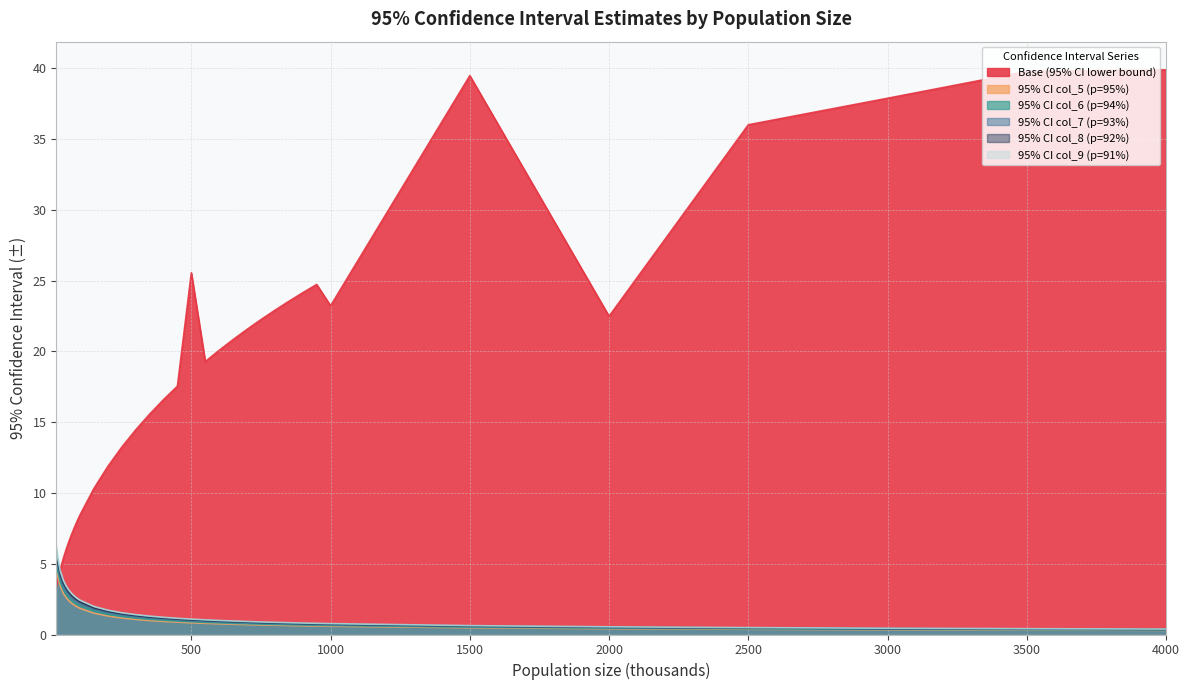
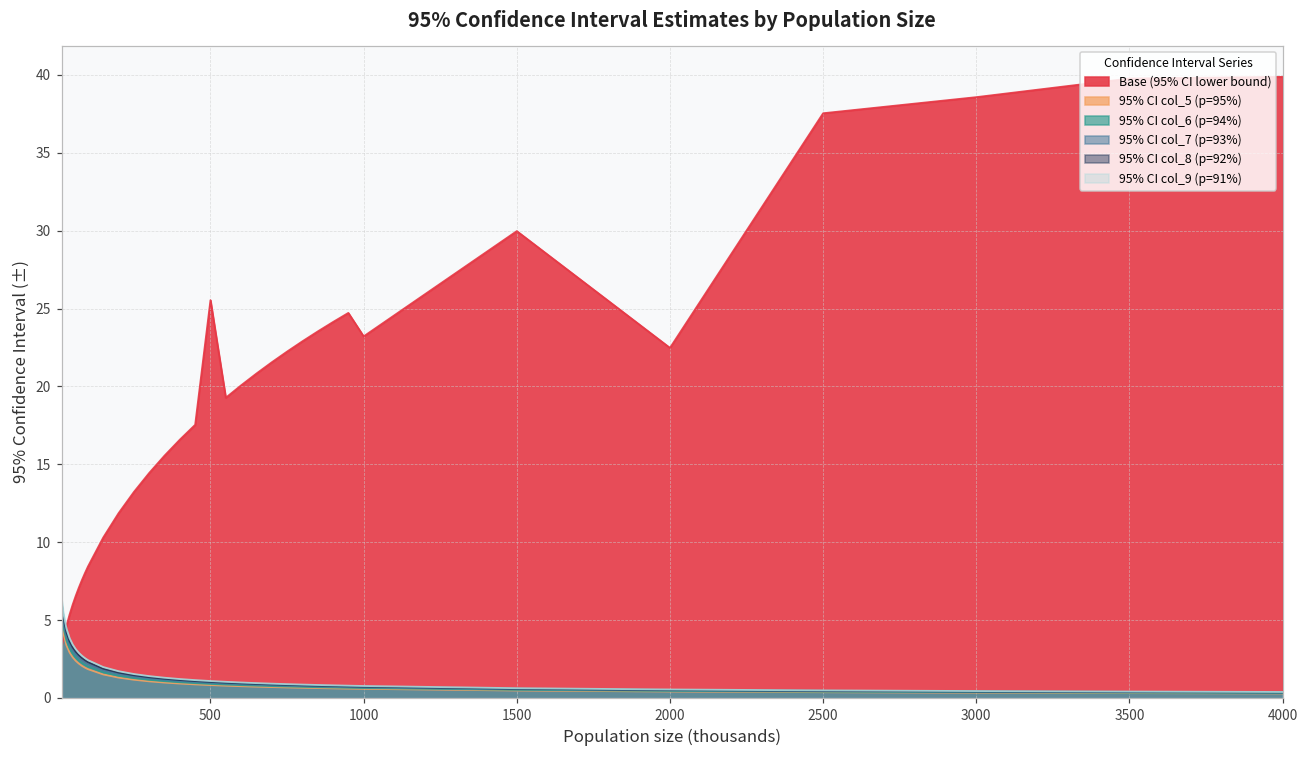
  {
    "Base (95% CI lower bound)": {
      "500": 25.5,
      "1000": 23.2,
-     "1500": 39.5,
+     "1500": 30.0,
      "2000": 22.5,
-     "2500": 36.0,
-     "3000": 37.9,
+     "2500": 37.5,
+     "3000": 38.6,
      "4000": 39.9
    }
  }
